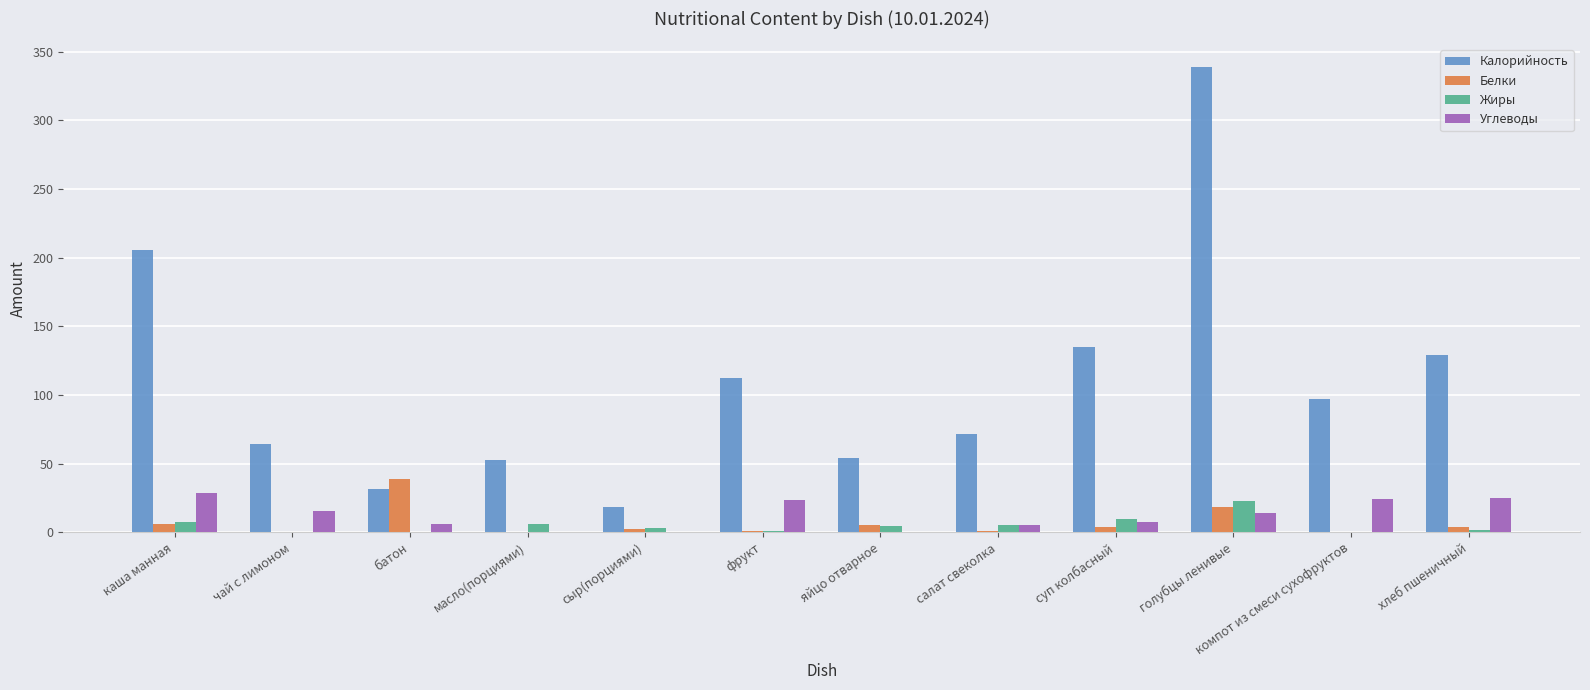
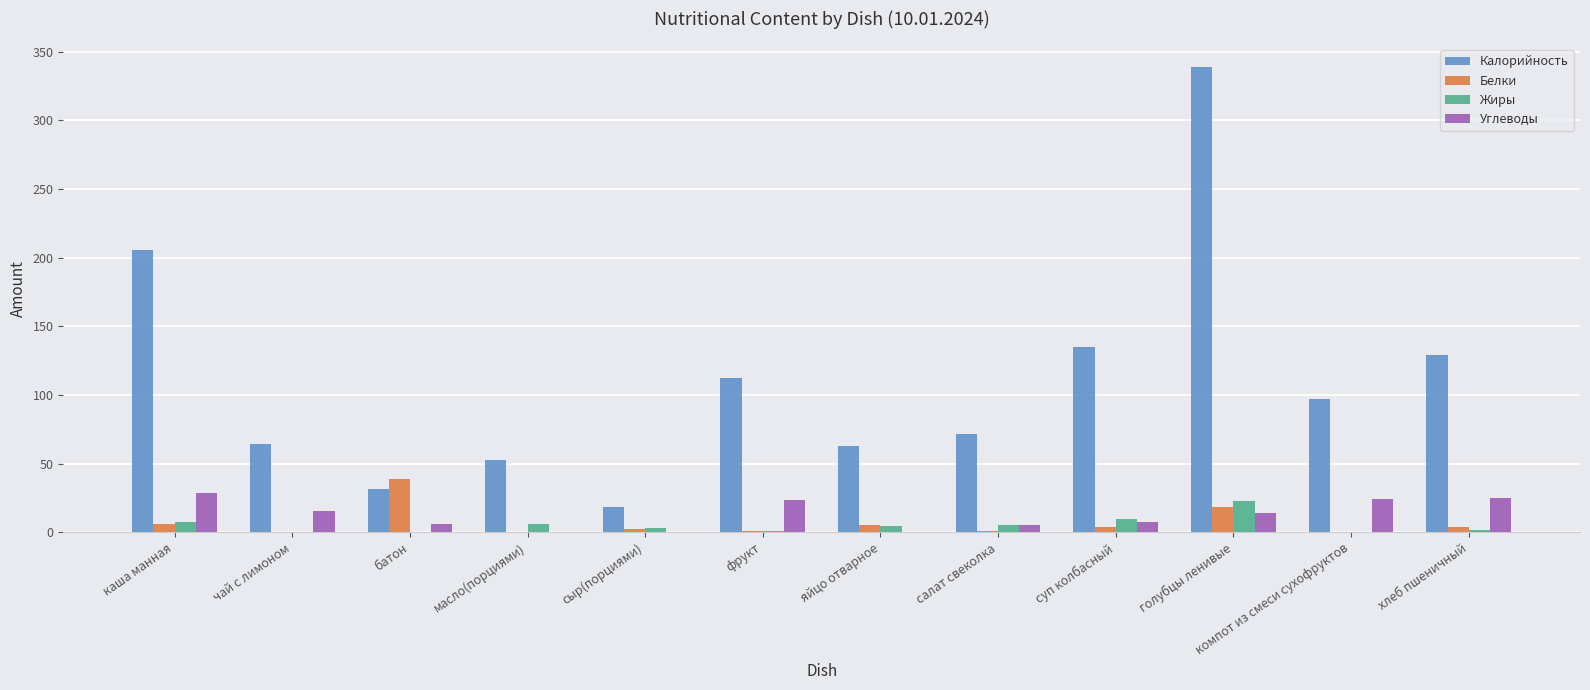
  {
    "Калорийность": {
      "каша манная": 206,
      "чай с лимоном": 64,
      "батон": 31,
      "масло(порциями)": 53,
      "сыр(порциями)": 18,
      "фрукт": 113,
-     "яйцо отварное": 54,
+     "яйцо отварное": 63,
      "салат свеколка": 72,
      "суп колбасный": 135,
      "голубцы ленивые": 339,
      "компот из смеси сухофруктов": 97,
      "хлеб пшеничный": 129
    },
    "Белки": {
      "каша манная": 6,
      "батон": 39,
      "сыр(порциями)": 2,
      "яйцо отварное": 5,
      "суп колбасный": 4,
      "голубцы ленивые": 19,
      "компот из смеси сухофруктов": 0,
      "хлеб пшеничный": 4
    },
    "Жиры": {
      "каша манная": 8,
      "чай с лимоном": 0,
      "масло(порциями)": 6,
      "сыр(порциями)": 3,
      "яйцо отварное": 5,
      "салат свеколка": 5,
      "суп колбасный": 10,
      "голубцы ленивые": 23,
      "компот из смеси сухофруктов": 0
    },
    "Углеводы": {
      "каша манная": 29,
      "чай с лимоном": 16,
      "батон": 6,
      "сыр(порциями)": 0,
      "фрукт": 24,
      "салат свеколка": 6,
      "суп колбасный": 8,
      "голубцы ленивые": 14,
      "компот из смеси сухофруктов": 24,
      "хлеб пшеничный": 25
    }
  }
